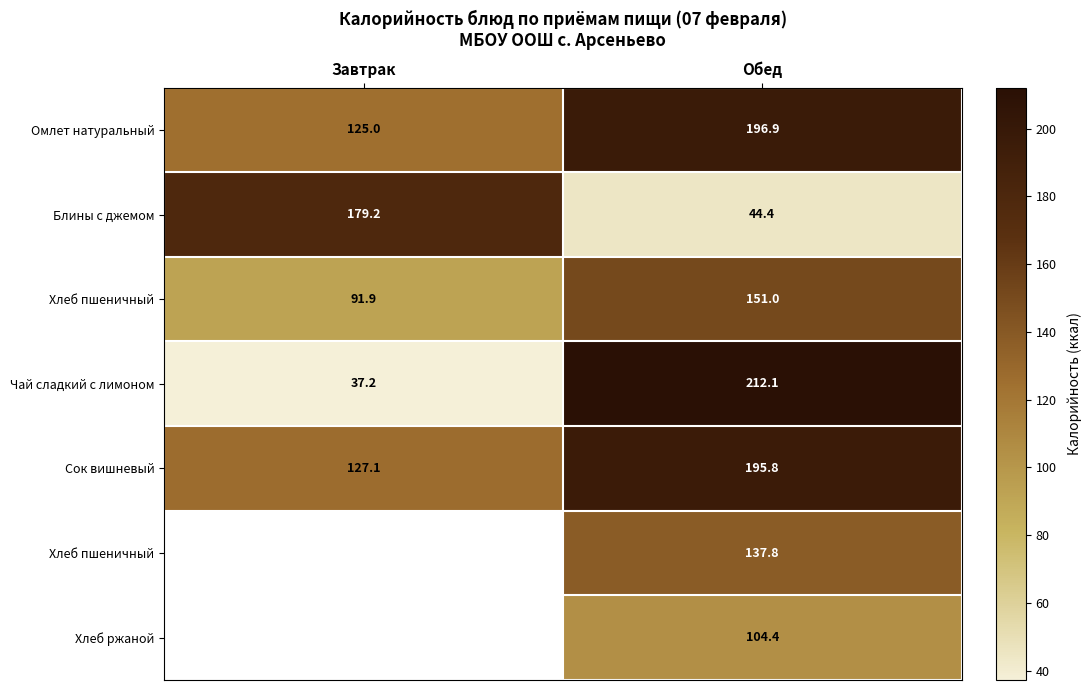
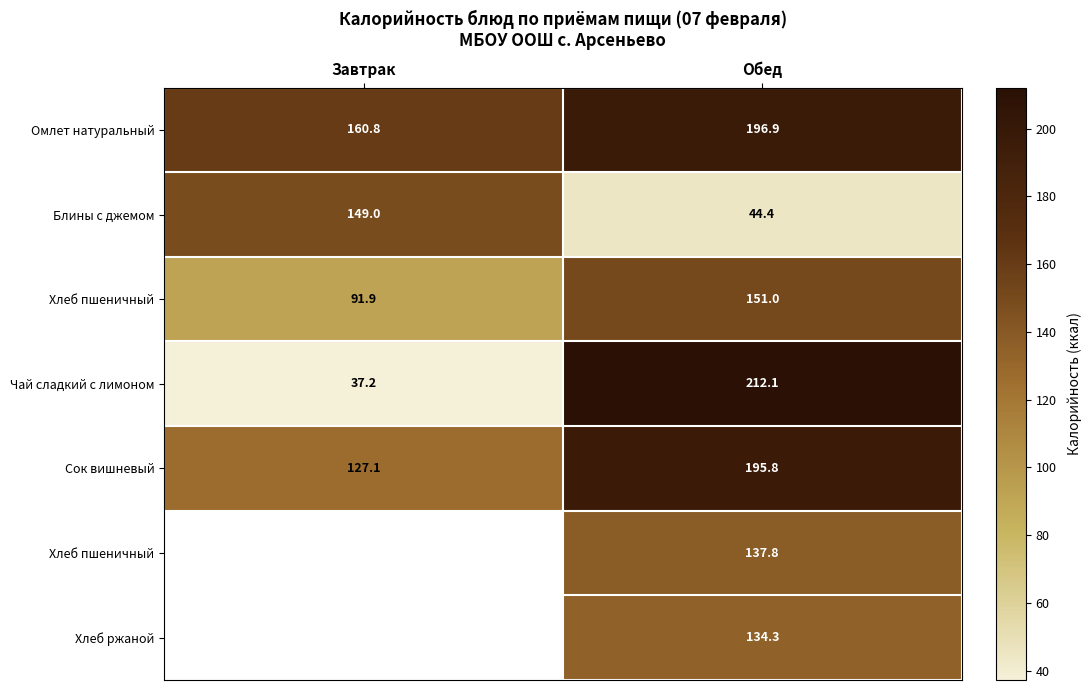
  {
    "Омлет натуральный": {
-     "Завтрак": 125.0,
+     "Завтрак": 160.8,
      "Обед": 196.9
    },
    "Блины с джемом": {
-     "Завтрак": 179.2,
+     "Завтрак": 149.0,
      "Обед": 44.4
    },
    "Хлеб пшеничный": {
      "Завтрак": 91.9
    },
    "Чай сладкий с лимоном": {
      "Завтрак": 37.2,
      "Обед": 212.1
    },
    "Сок вишневый": {
      "Завтрак": 127.1,
      "Обед": 195.8
    },
    "Хлеб ржаной": {
-     "Обед": 104.4
+     "Обед": 134.3
    }
  }
